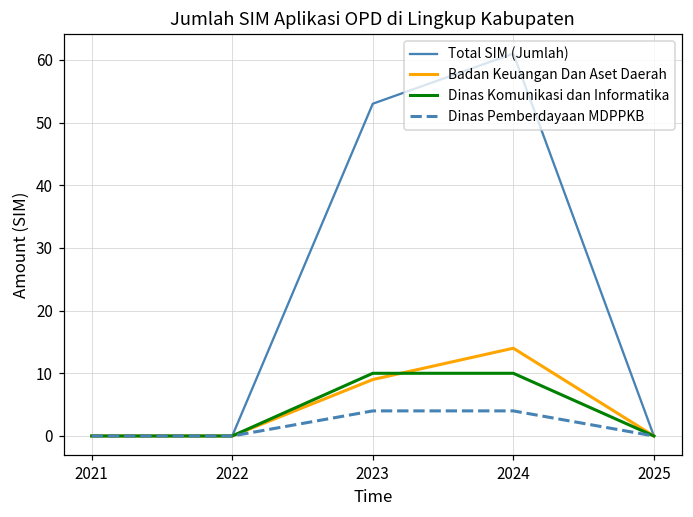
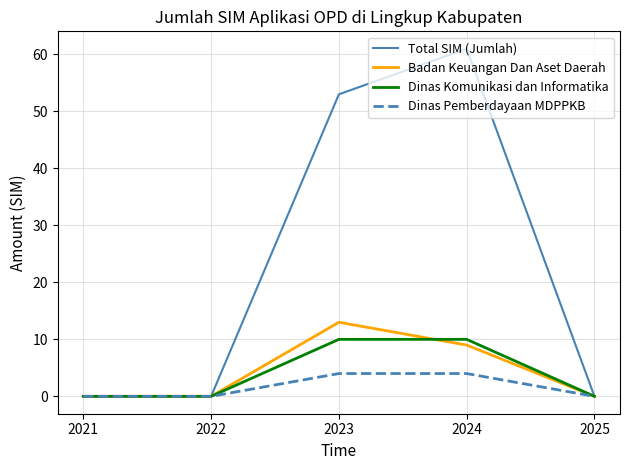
  {
    "Badan Keuangan Dan Aset Daerah": {
-     "2023": 9,
-     "2024": 14
+     "2023": 13,
+     "2024": 9
    },
    "Dinas Komunikasi dan Informatika": {
      "2023": 10,
      "2024": 10
    }
  }
